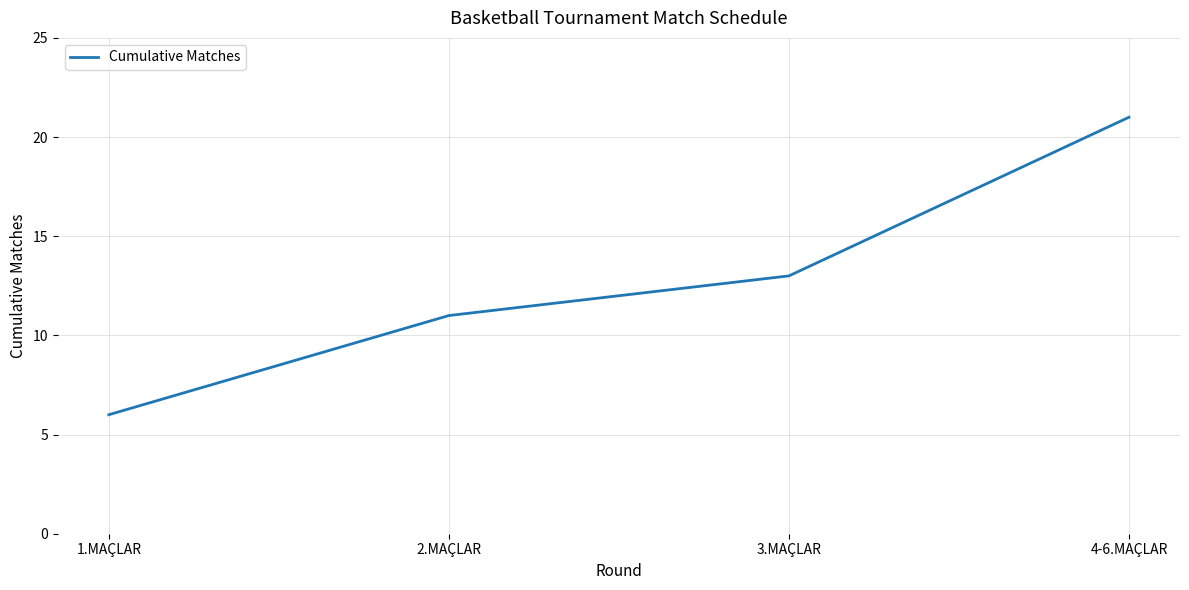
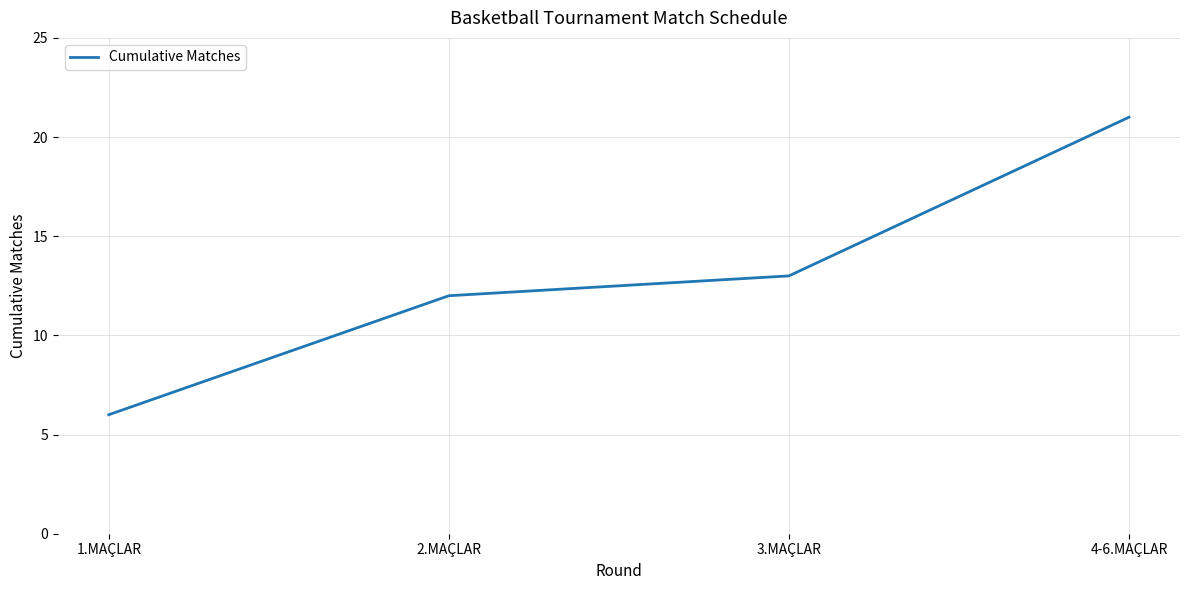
  {
    "1.MAÇLAR": 6,
-   "2.MAÇLAR": 11,
+   "2.MAÇLAR": 12,
    "3.MAÇLAR": 13,
    "4-6.MAÇLAR": 21
  }
